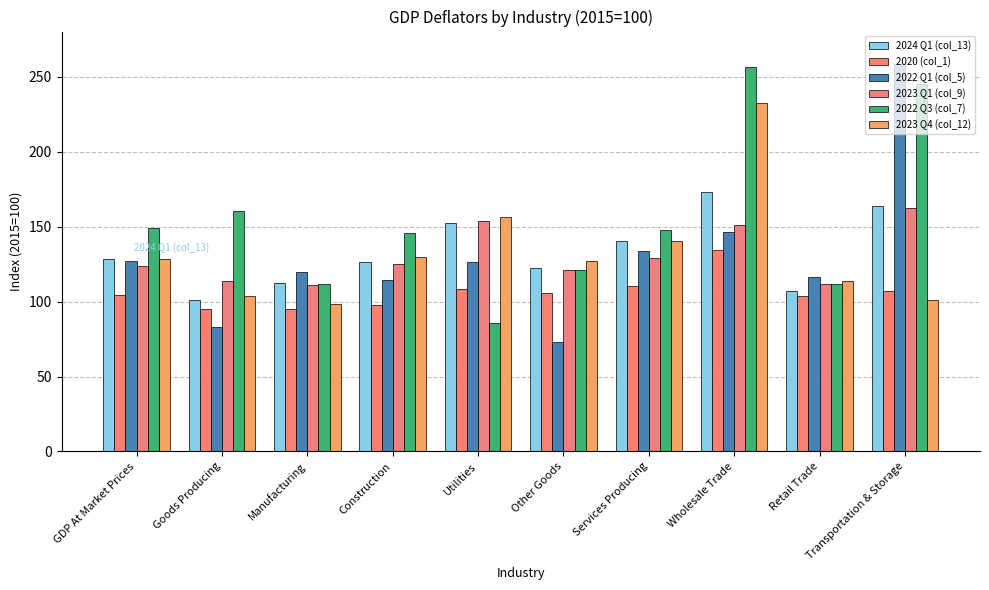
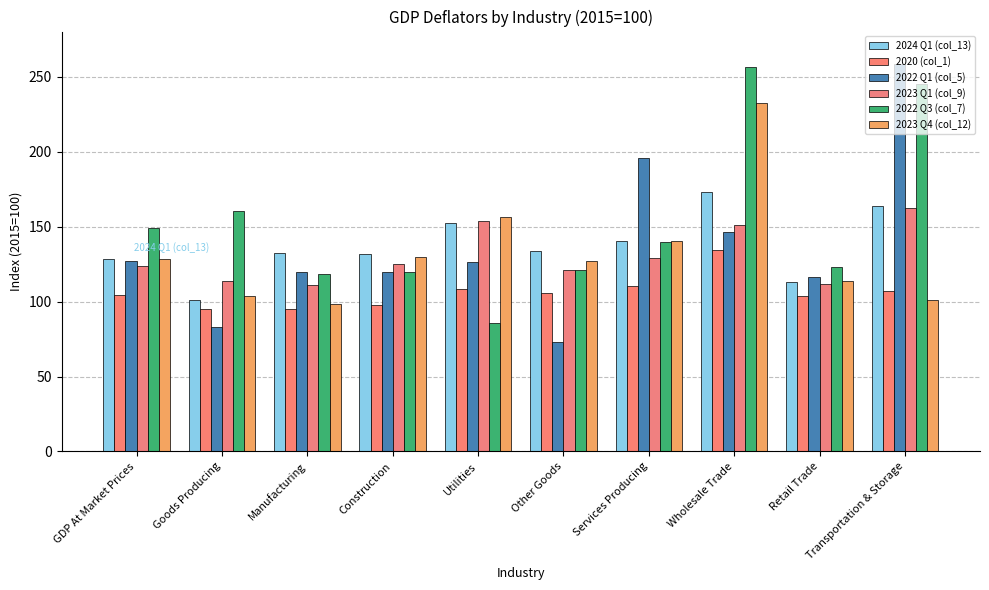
  {
    "2024 Q1 (col_13)": {
      "GDP At Market Prices": 129,
      "Goods Producing": 101,
-     "Manufacturing": 113,
-     "Construction": 126,
+     "Manufacturing": 132,
+     "Construction": 132,
      "Utilities": 152,
-     "Other Goods": 122,
+     "Other Goods": 134,
      "Services Producing": 141,
      "Wholesale Trade": 173,
-     "Retail Trade": 107,
+     "Retail Trade": 113,
      "Transportation & Storage": 164
    },
    "2022 Q1 (col_5)": {
      "GDP At Market Prices": 127,
      "Goods Producing": 83,
      "Manufacturing": 119,
-     "Construction": 114,
+     "Construction": 120,
      "Utilities": 127,
      "Other Goods": 73,
-     "Services Producing": 134,
+     "Services Producing": 196,
      "Wholesale Trade": 147,
      "Retail Trade": 116
    },
    "2022 Q3 (col_7)": {
      "GDP At Market Prices": 149,
      "Goods Producing": 160,
-     "Manufacturing": 112,
-     "Construction": 145,
+     "Manufacturing": 118,
+     "Construction": 120,
      "Utilities": 86,
      "Other Goods": 121,
-     "Services Producing": 148,
+     "Services Producing": 140,
      "Wholesale Trade": 256,
-     "Retail Trade": 112
+     "Retail Trade": 123
    }
  }
